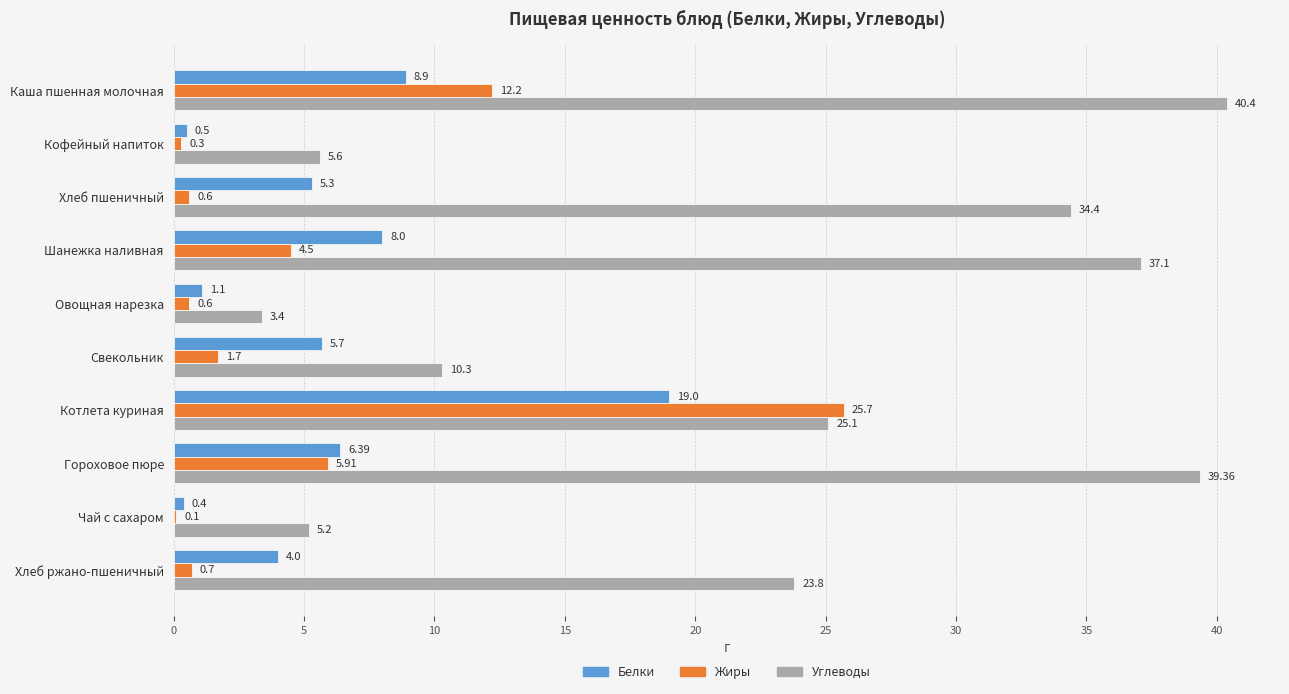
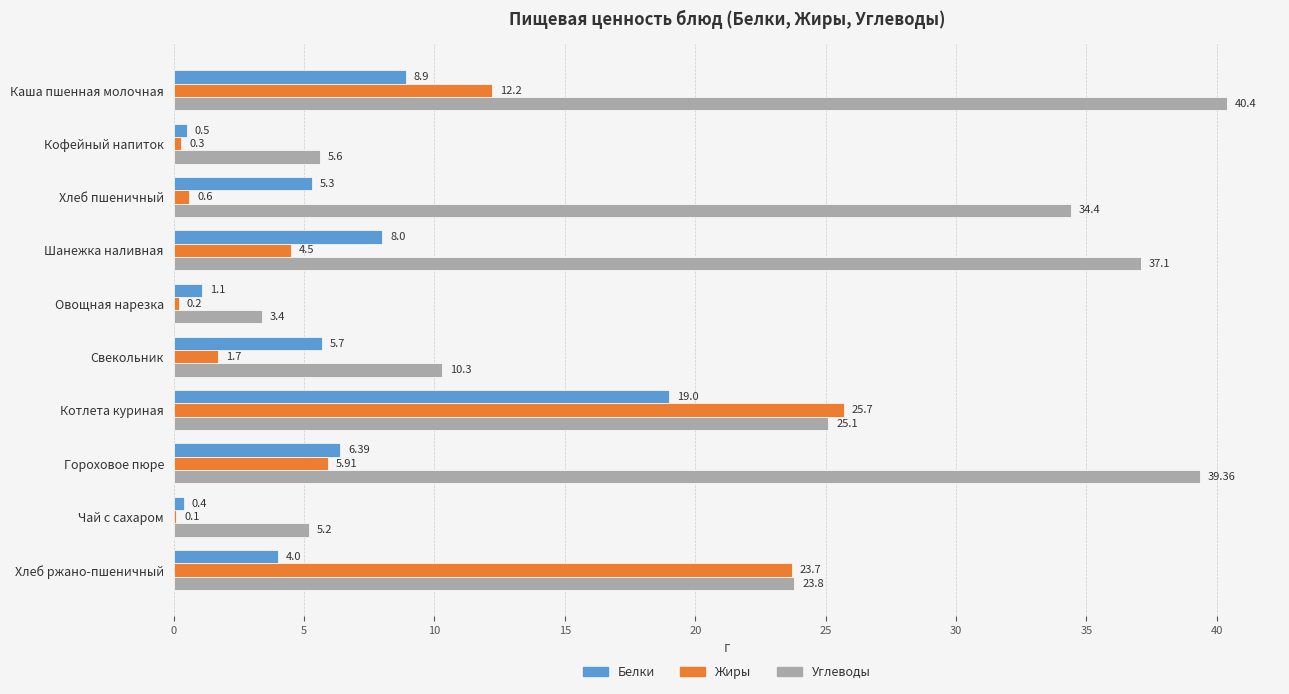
  {
    "Белки": {
      "Каша пшенная молочная": 8.9,
      "Кофейный напиток": 0.5,
      "Хлеб пшеничный": 5.3,
      "Шанежка наливная": 8.0,
      "Овощная нарезка": 1.1,
      "Свекольник": 5.7,
      "Котлета куриная": 19.0,
      "Гороховое пюре": 6.39,
      "Чай с сахаром": 0.4,
      "Хлеб ржано-пшеничный": 4.0
    },
    "Жиры": {
      "Каша пшенная молочная": 12.2,
      "Кофейный напиток": 0.3,
      "Хлеб пшеничный": 0.6,
      "Шанежка наливная": 4.5,
-     "Овощная нарезка": 0.6,
+     "Овощная нарезка": 0.2,
      "Свекольник": 1.7,
      "Котлета куриная": 25.7,
      "Гороховое пюре": 5.91,
      "Чай с сахаром": 0.1,
-     "Хлеб ржано-пшеничный": 0.7
+     "Хлеб ржано-пшеничный": 23.7
    },
    "Углеводы": {
      "Каша пшенная молочная": 40.4,
      "Кофейный напиток": 5.6,
      "Хлеб пшеничный": 34.4,
      "Шанежка наливная": 37.1,
      "Овощная нарезка": 3.4,
      "Свекольник": 10.3,
      "Котлета куриная": 25.1,
      "Гороховое пюре": 39.36,
      "Чай с сахаром": 5.2,
      "Хлеб ржано-пшеничный": 23.8
    }
  }
